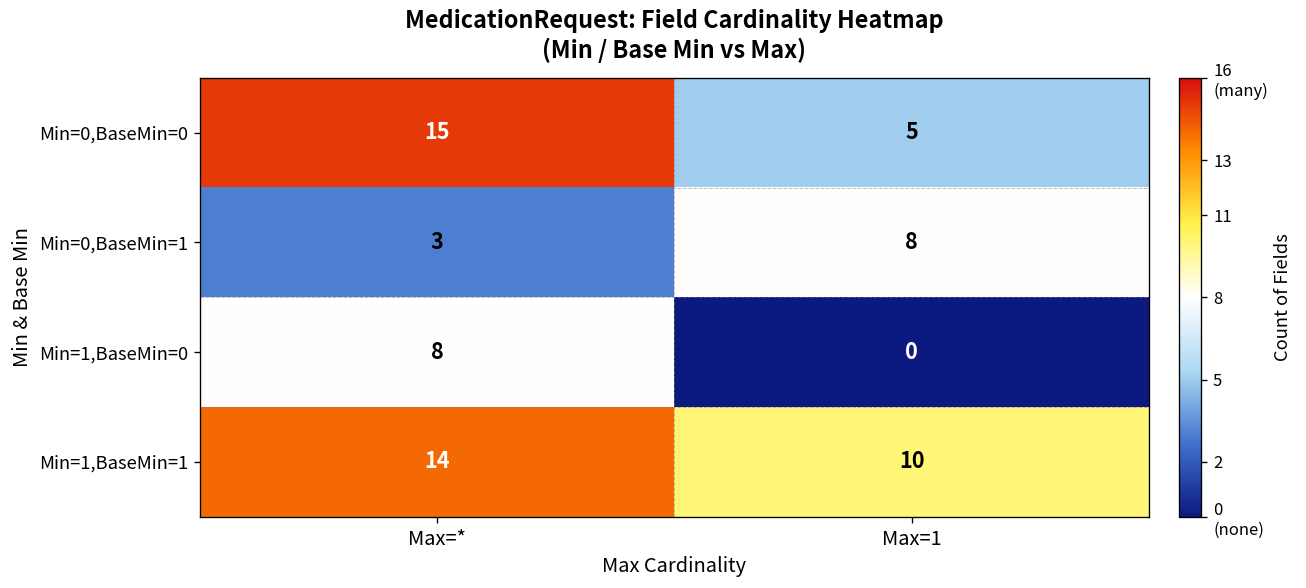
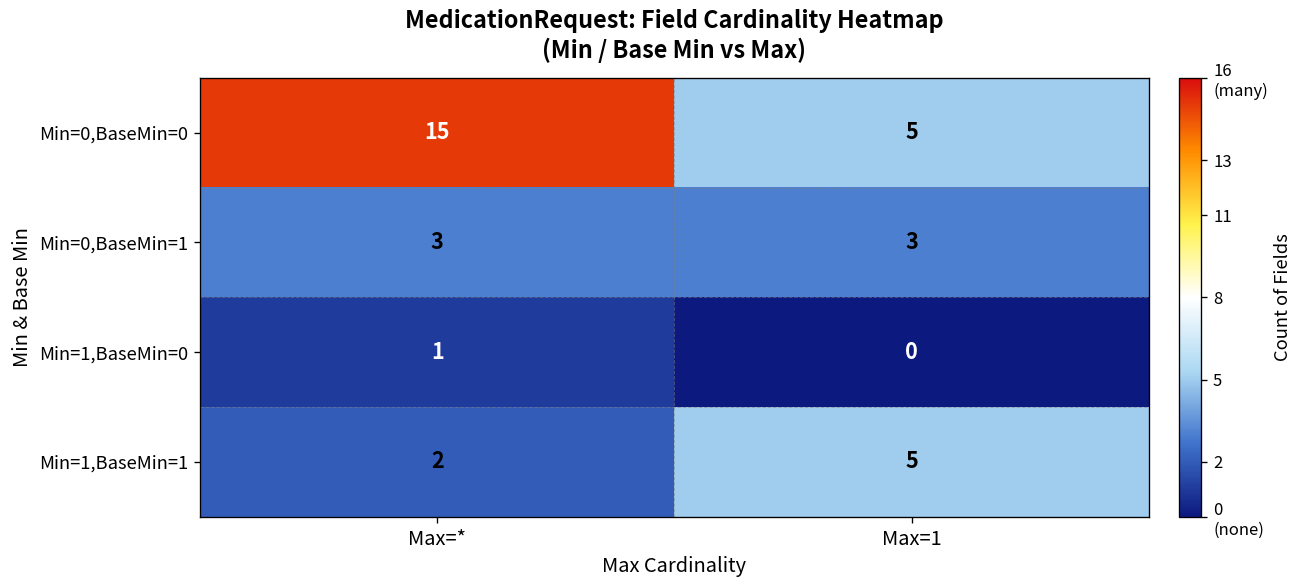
  {
    "Min=0,BaseMin=0": {
      "Max=*": 15,
      "Max=1": 5
    },
    "Min=0,BaseMin=1": {
      "Max=*": 3,
-     "Max=1": 8
+     "Max=1": 3
    },
    "Min=1,BaseMin=0": {
-     "Max=*": 8,
+     "Max=*": 1,
      "Max=1": 0
    },
    "Min=1,BaseMin=1": {
-     "Max=*": 14,
-     "Max=1": 10
+     "Max=*": 2,
+     "Max=1": 5
    }
  }
